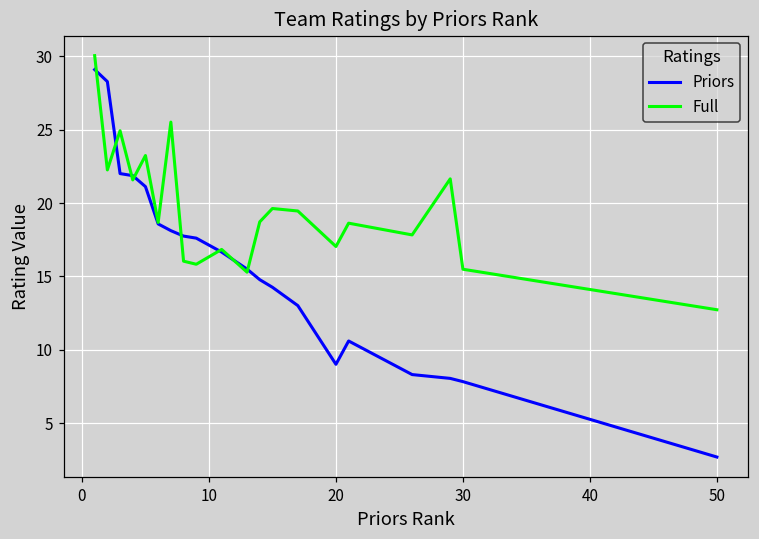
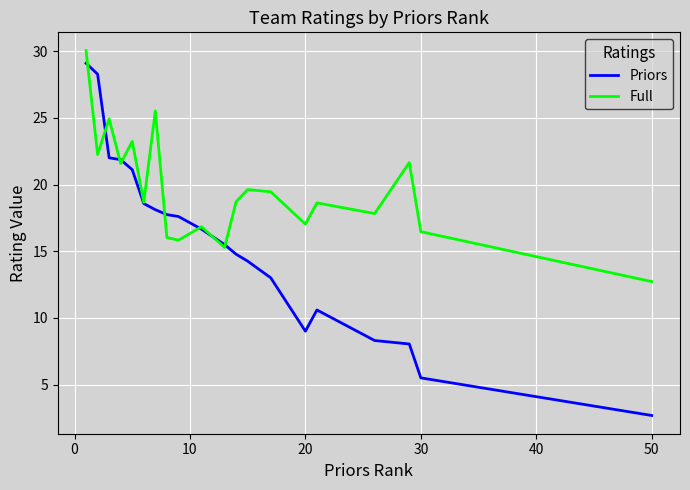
  {
    "Priors": {
      "20": 9.0,
-     "30": 7.8,
+     "30": 5.5,
      "50": 2.7
    },
    "Full": {
      "20": 17.0,
-     "30": 15.5,
+     "30": 16.5,
      "50": 12.7
    }
  }
